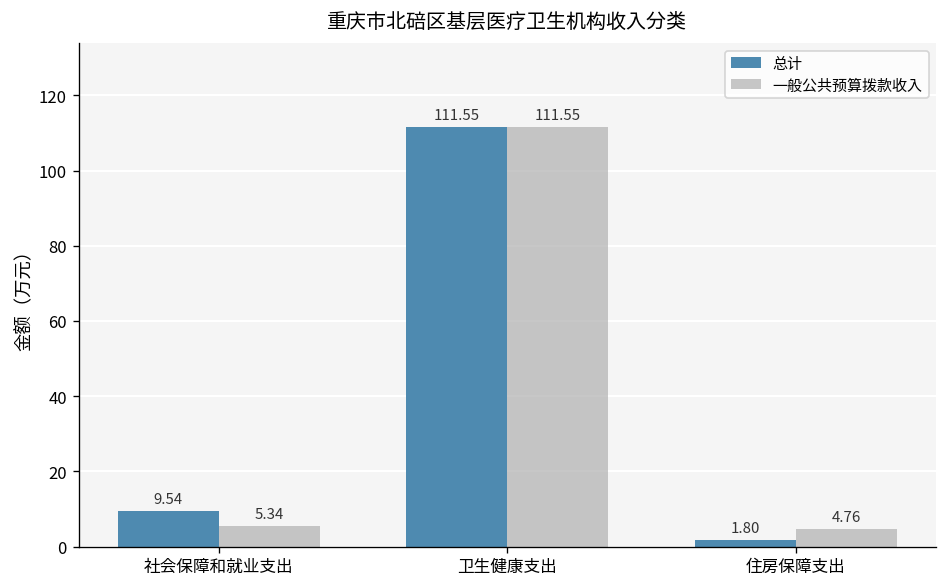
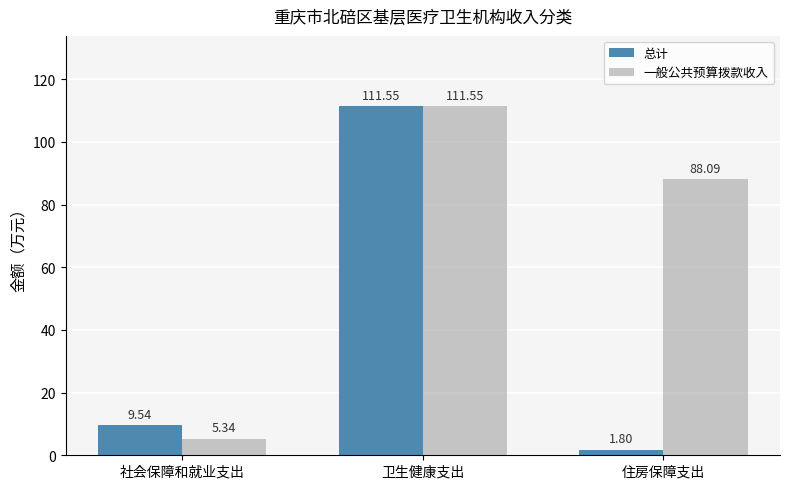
  {
    "总计": {
      "社会保障和就业支出": 9.54,
      "卫生健康支出": 111.55,
      "住房保障支出": 1.80
    },
    "一般公共预算拨款收入": {
      "社会保障和就业支出": 5.34,
      "卫生健康支出": 111.55,
-     "住房保障支出": 4.76
+     "住房保障支出": 88.09
    }
  }
